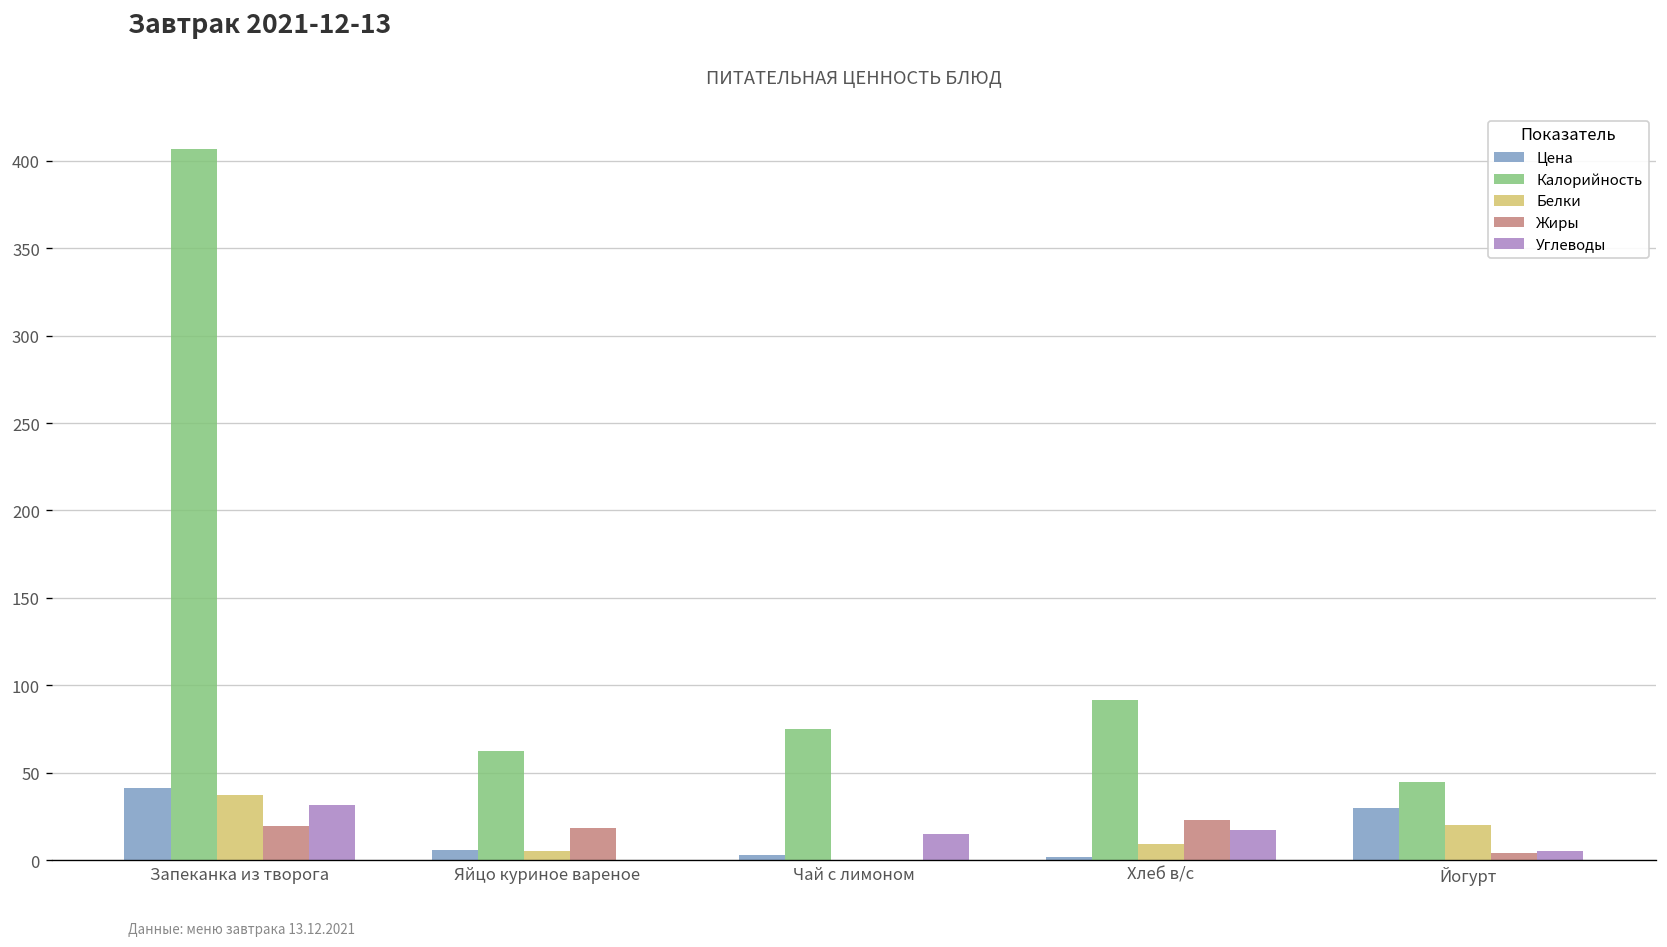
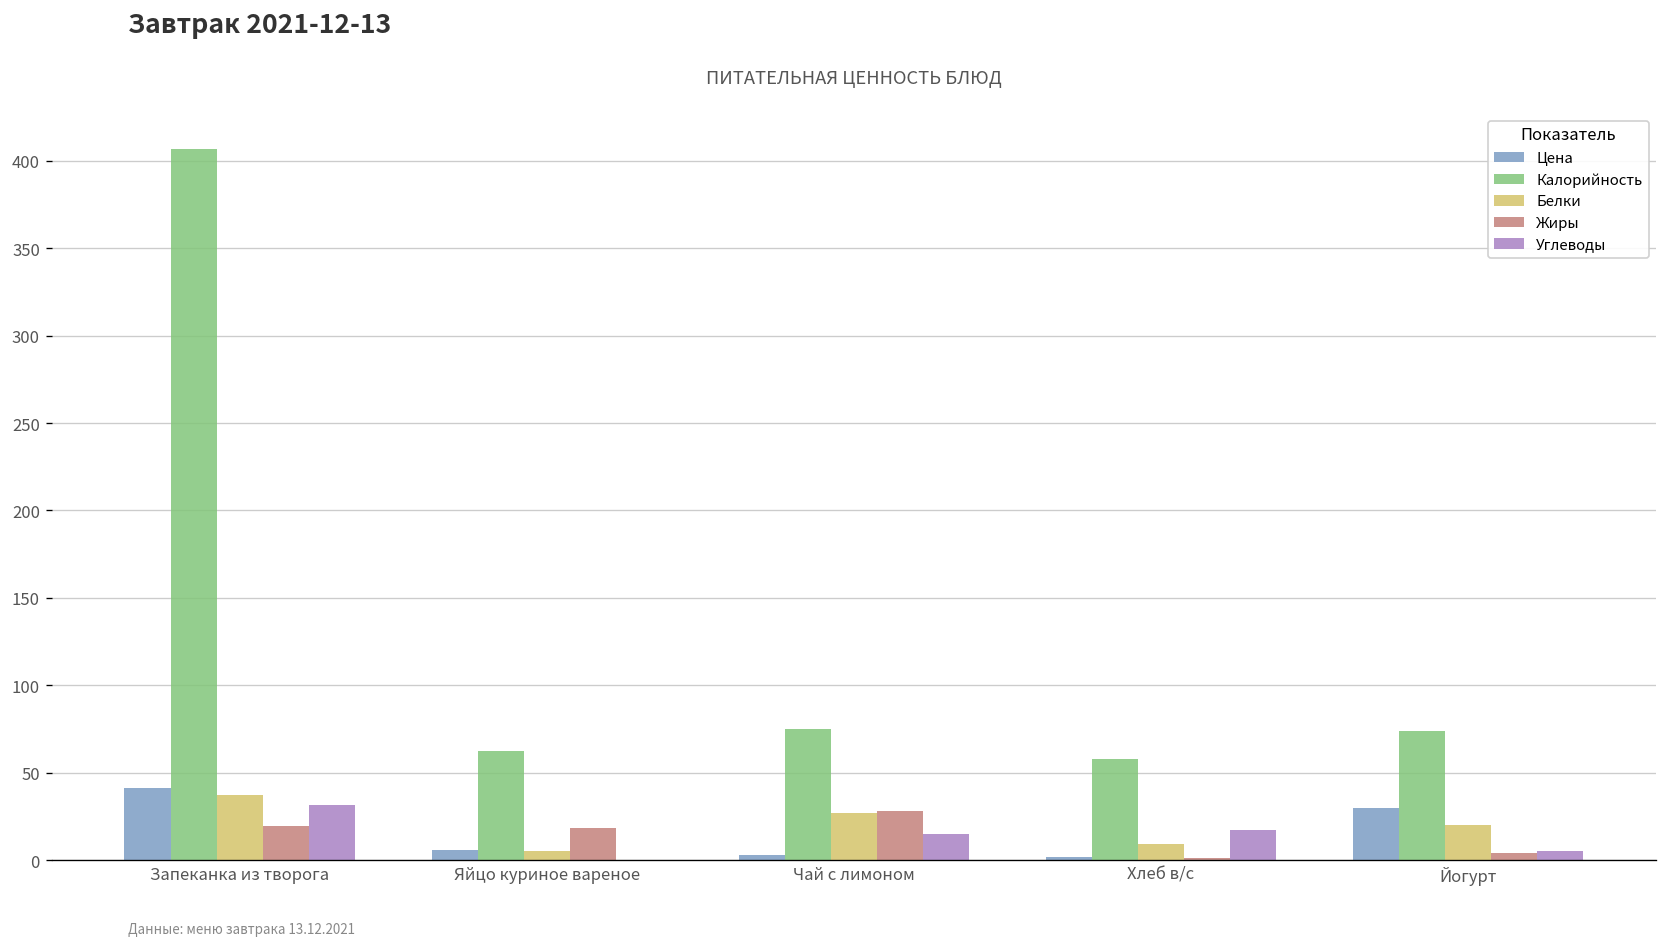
  {
    "Калорийность": {
      "Запеканка из творога": 407,
      "Яйцо куриное вареное": 62,
      "Чай с лимоном": 75,
-     "Хлеб в/с": 92,
-     "Йогурт": 45
+     "Хлеб в/с": 58,
+     "Йогурт": 74
    },
    "Белки": {
      "Запеканка из творога": 37,
      "Яйцо куриное вареное": 5,
-     "Чай с лимоном": 0,
+     "Чай с лимоном": 27,
      "Хлеб в/с": 9,
      "Йогурт": 20
    },
    "Жиры": {
      "Запеканка из творога": 20,
      "Яйцо куриное вареное": 18,
-     "Чай с лимоном": 0,
-     "Хлеб в/с": 23,
+     "Чай с лимоном": 28,
+     "Хлеб в/с": 1,
      "Йогурт": 4
    }
  }
